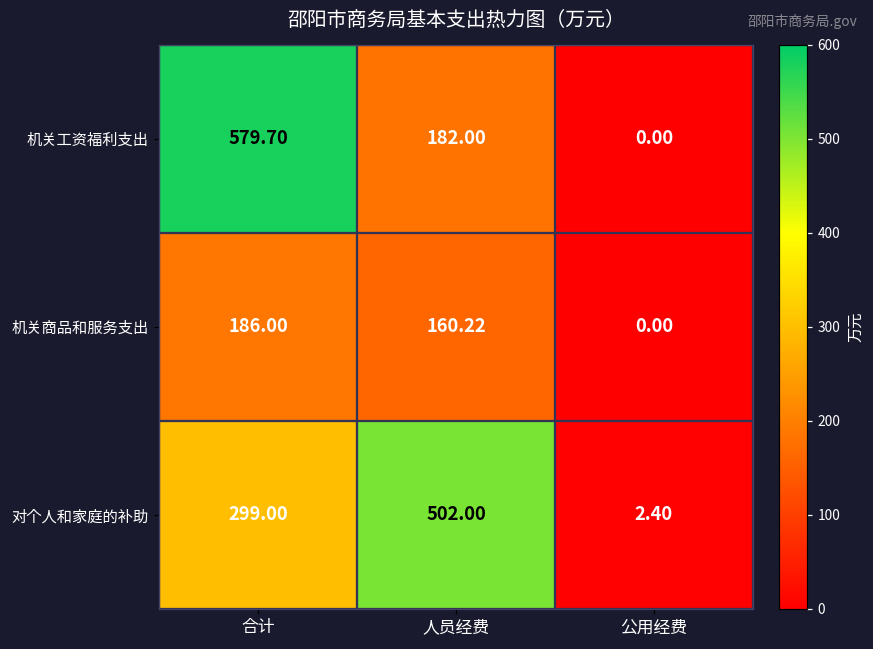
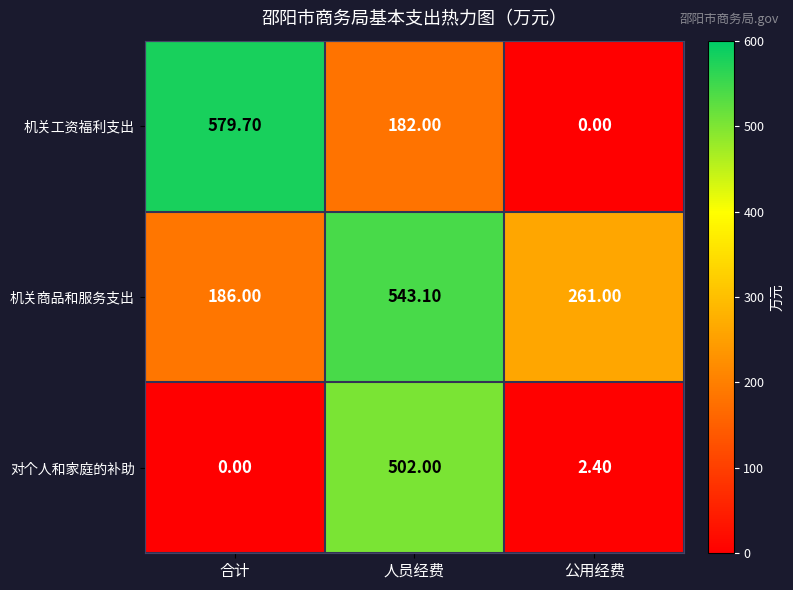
  {
    "机关工资福利支出": {
      "合计": 579.70,
      "人员经费": 182.00,
      "公用经费": 0.00
    },
    "机关商品和服务支出": {
      "合计": 186.00,
-     "人员经费": 160.22,
-     "公用经费": 0.00
+     "人员经费": 543.10,
+     "公用经费": 261.00
    },
    "对个人和家庭的补助": {
-     "合计": 299.00,
+     "合计": 0.00,
      "人员经费": 502.00,
      "公用经费": 2.40
    }
  }
